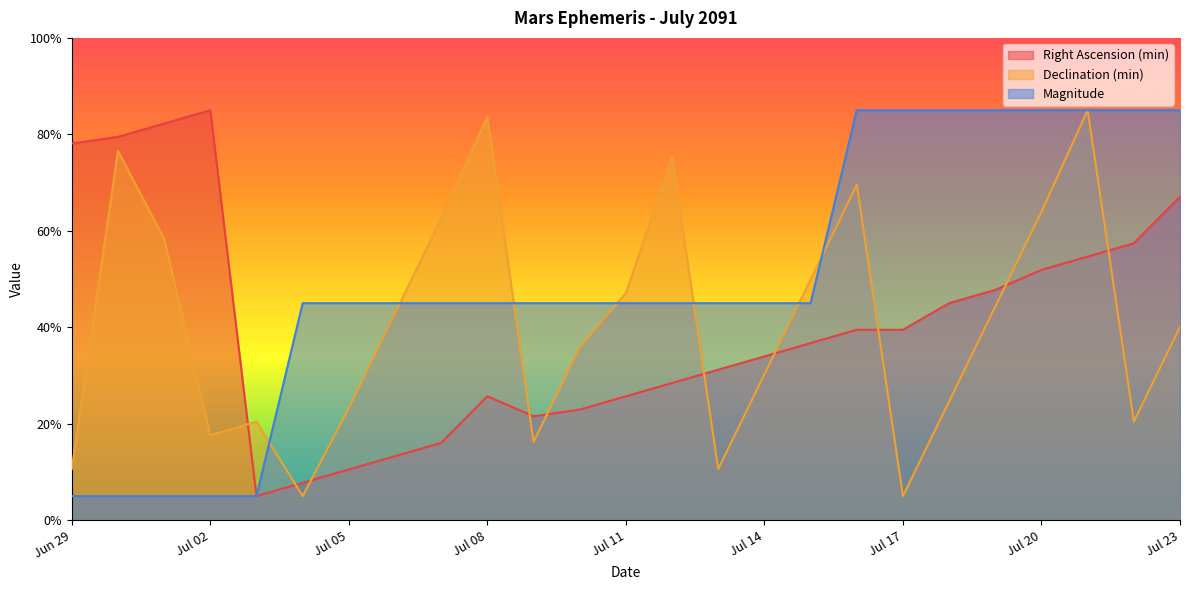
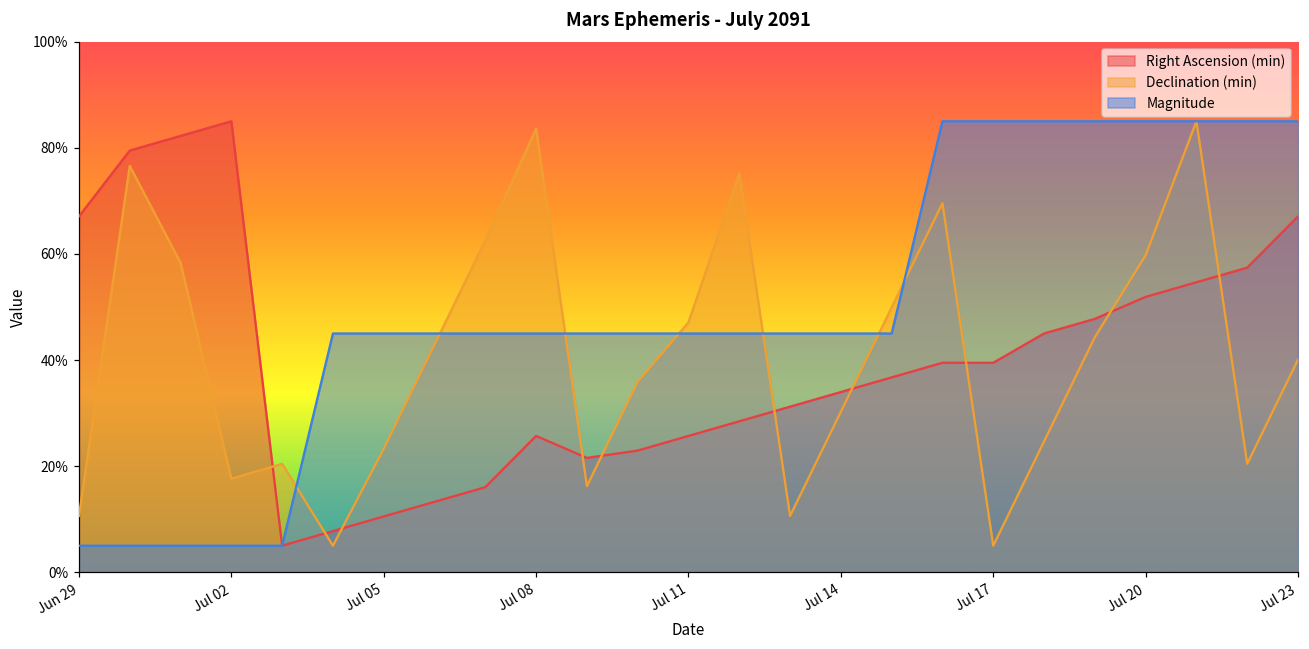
  {
    "Right Ascension (min)": {
-     "Jun 29": "78%",
+     "Jun 29": "67%",
      "Jul 02": "85%",
      "Jul 05": "11%",
      "Jul 08": "26%",
      "Jul 11": "26%",
      "Jul 14": "34%",
      "Jul 17": "39%",
      "Jul 20": "52%",
      "Jul 23": "67%"
    },
    "Declination (min)": {
      "Jun 29": "11%",
      "Jul 02": "18%",
      "Jul 05": "23%",
      "Jul 08": "84%",
      "Jul 11": "47%",
      "Jul 14": "30%",
      "Jul 17": "5%",
-     "Jul 20": "64%",
+     "Jul 20": "60%",
      "Jul 23": "40%"
    },
    "Magnitude": {
      "Jun 29": "5%",
      "Jul 02": "5%",
      "Jul 05": "45%",
      "Jul 08": "45%",
      "Jul 11": "45%",
      "Jul 14": "45%",
      "Jul 17": "85%",
      "Jul 20": "85%",
      "Jul 23": "85%"
    }
  }
